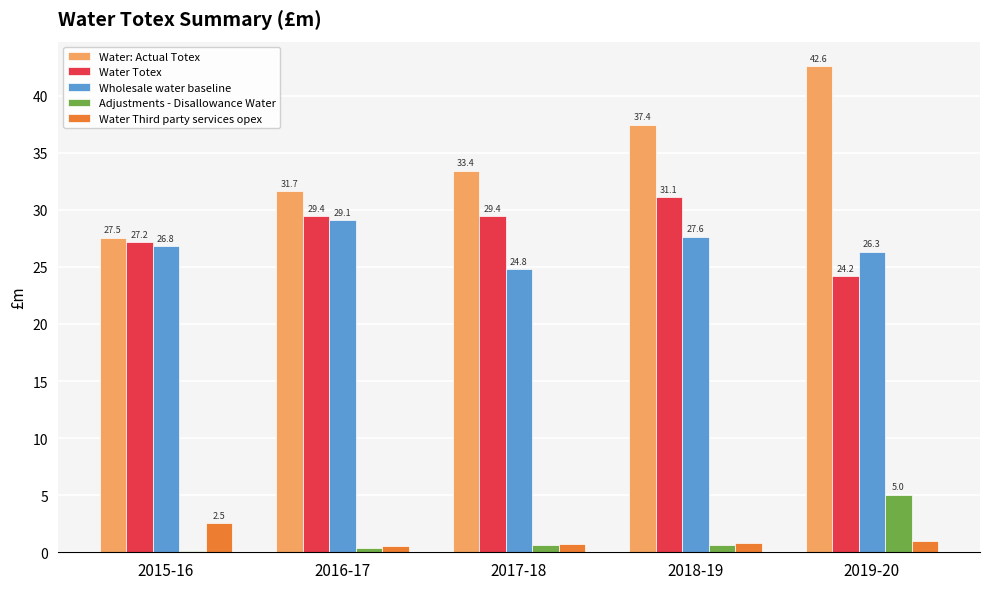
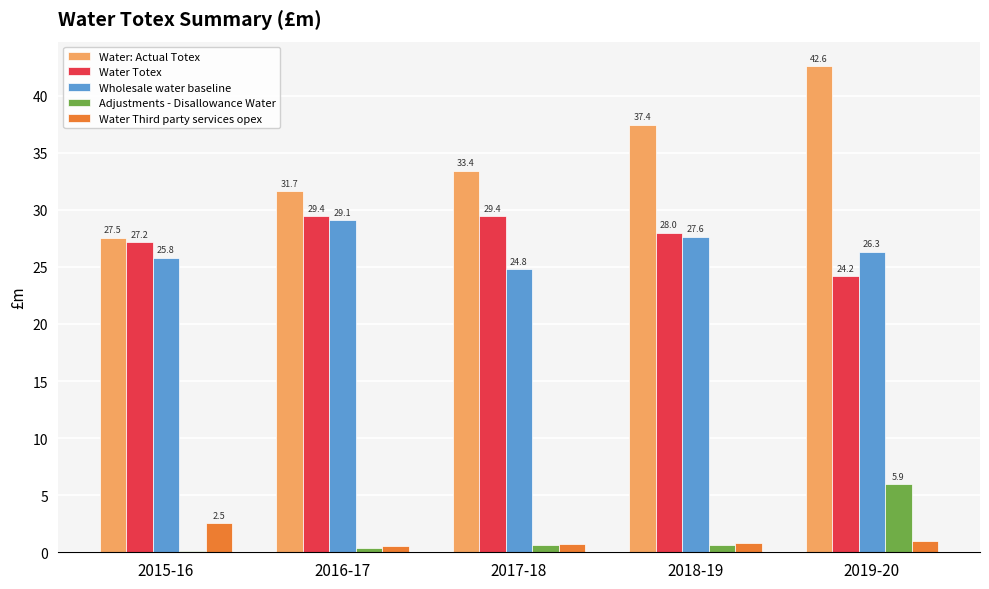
  {
    "Water: Actual Totex": {
      "2015-16": 27.5,
      "2016-17": 31.7,
      "2017-18": 33.4,
      "2018-19": 37.4,
      "2019-20": 42.6
    },
    "Water Totex": {
      "2015-16": 27.2,
      "2016-17": 29.4,
      "2017-18": 29.4,
-     "2018-19": 31.1,
+     "2018-19": 28.0,
      "2019-20": 24.2
    },
    "Wholesale water baseline": {
-     "2015-16": 26.8,
+     "2015-16": 25.8,
      "2016-17": 29.1,
      "2017-18": 24.8,
      "2018-19": 27.6,
      "2019-20": 26.3
    },
    "Adjustments - Disallowance Water": {
-     "2019-20": 5.0
+     "2019-20": 5.9
    },
    "Water Third party services opex": {
      "2015-16": 2.5
    }
  }
